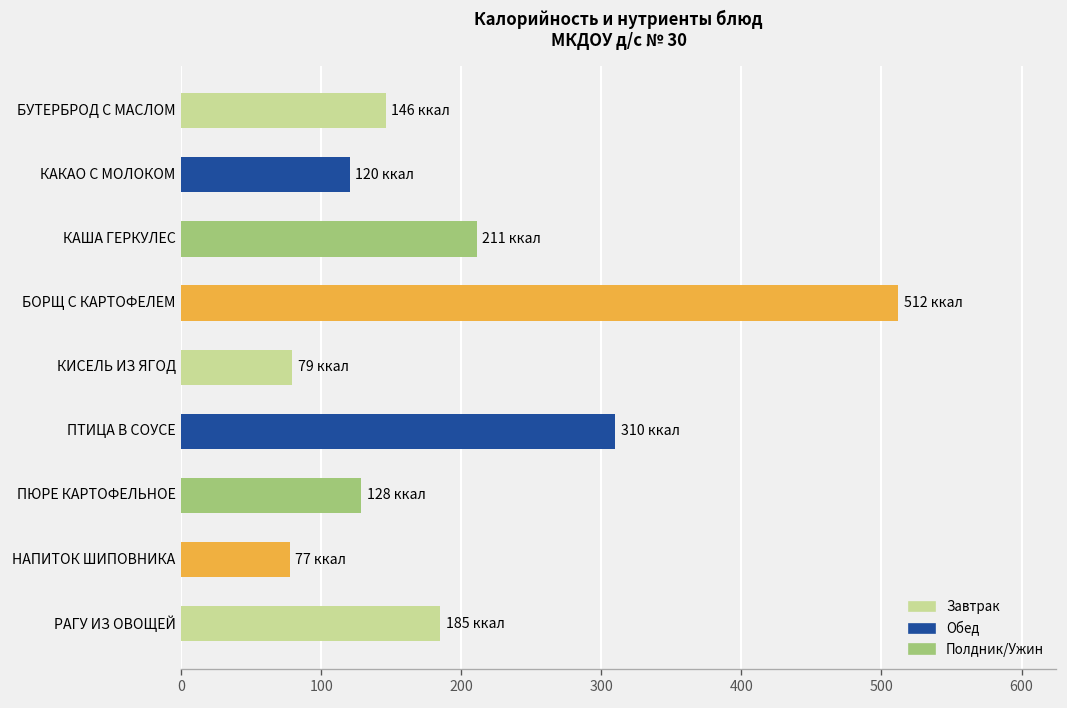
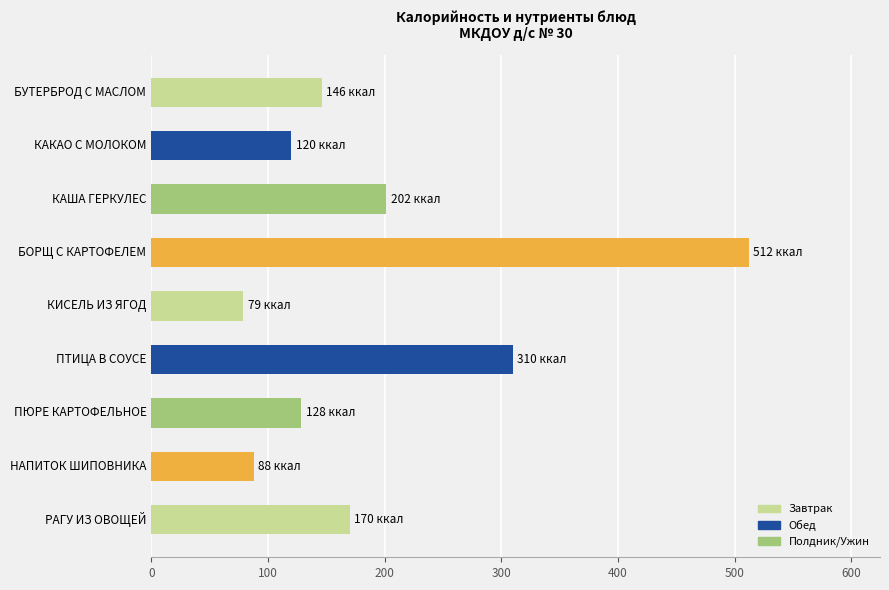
  {
    "БУТЕРБРОД С МАСЛОМ": 146,
    "КАКАО С МОЛОКОМ": 120,
-   "КАША ГЕРКУЛЕС": 211,
+   "КАША ГЕРКУЛЕС": 202,
    "БОРЩ С КАРТОФЕЛЕМ": 512,
    "КИСЕЛЬ ИЗ ЯГОД": 79,
    "ПТИЦА В СОУСЕ": 310,
    "ПЮРЕ КАРТОФЕЛЬНОЕ": 128,
-   "НАПИТОК ШИПОВНИКА": 77,
-   "РАГУ ИЗ ОВОЩЕЙ": 185
+   "НАПИТОК ШИПОВНИКА": 88,
+   "РАГУ ИЗ ОВОЩЕЙ": 170
  }
